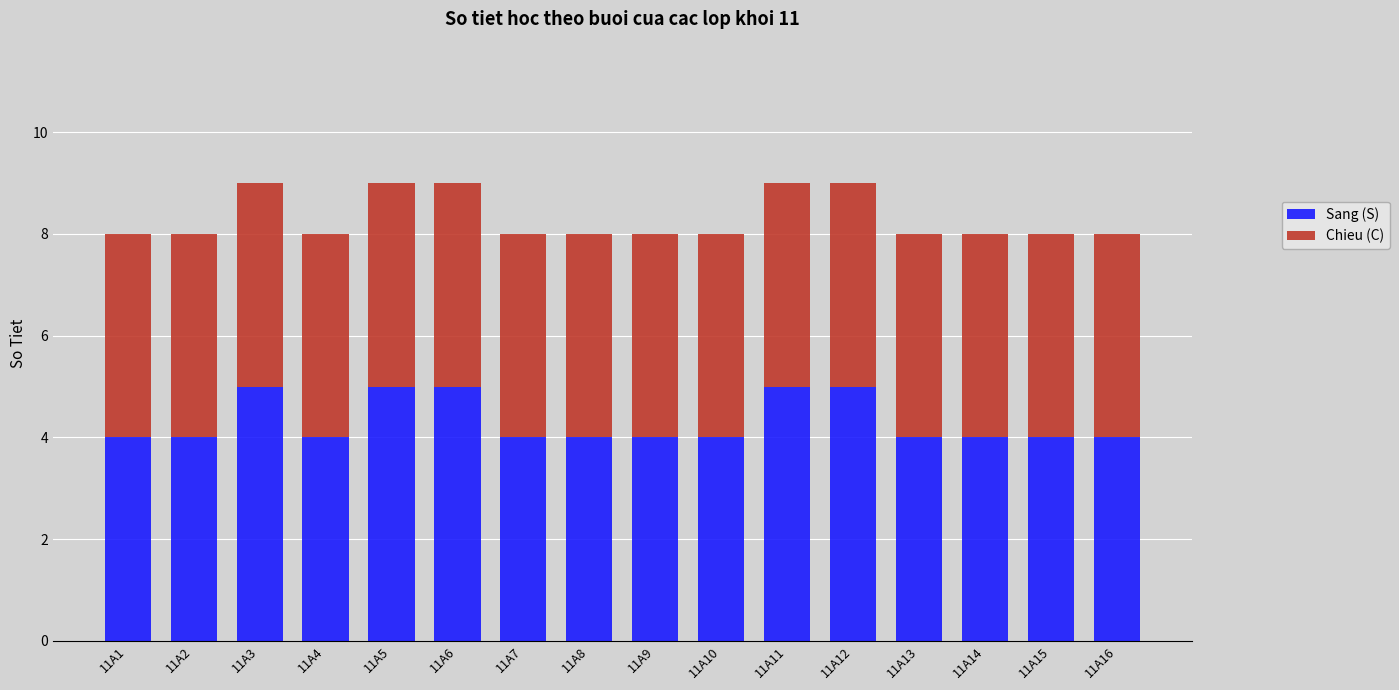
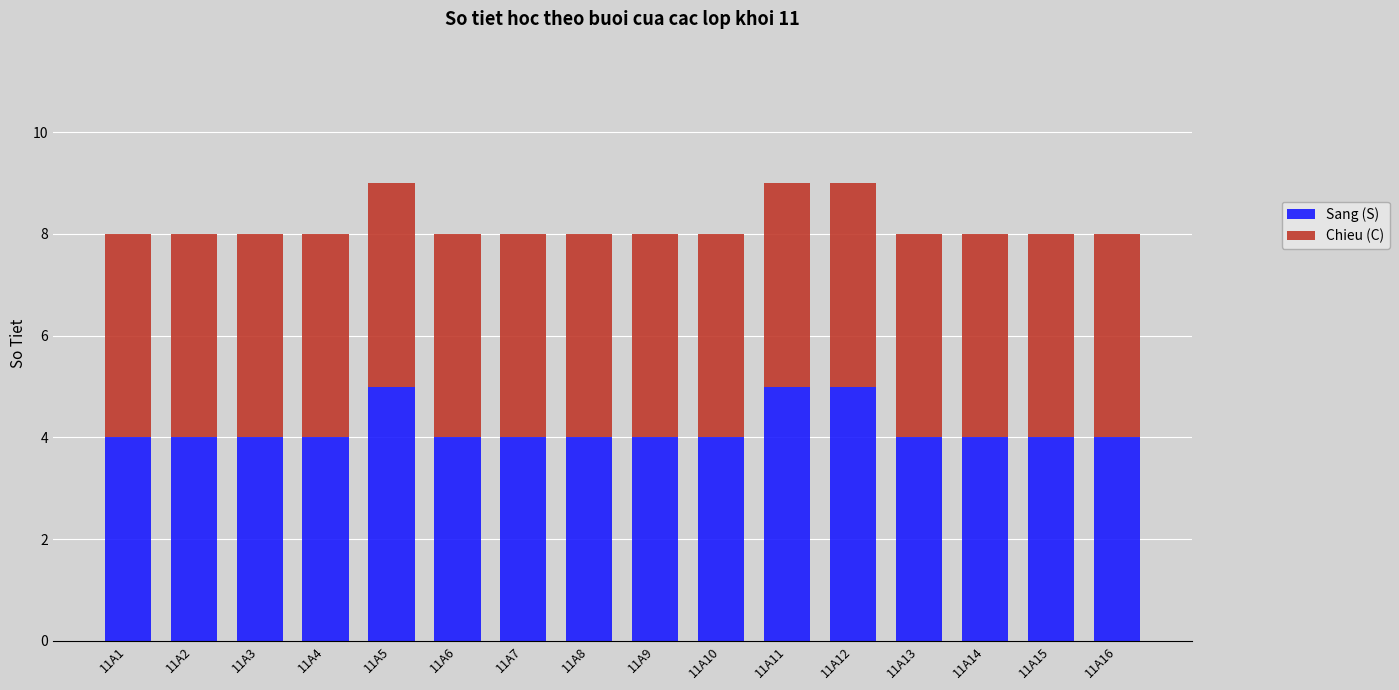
  {
    "Sang (S)": {
      "11A1": 4,
      "11A2": 4,
-     "11A3": 5,
+     "11A3": 4,
      "11A4": 4,
      "11A5": 5,
-     "11A6": 5,
+     "11A6": 4,
      "11A7": 4,
      "11A8": 4,
      "11A9": 4,
      "11A10": 4,
      "11A11": 5,
      "11A12": 5,
      "11A13": 4,
      "11A14": 4,
      "11A15": 4,
      "11A16": 4
    },
    "Chieu (C)": {
      "11A1": 4,
      "11A2": 4,
      "11A3": 4,
      "11A4": 4,
      "11A5": 4,
      "11A6": 4,
      "11A7": 4,
      "11A8": 4,
      "11A9": 4,
      "11A10": 4,
      "11A11": 4,
      "11A12": 4,
      "11A13": 4,
      "11A14": 4,
      "11A15": 4,
      "11A16": 4
    }
  }
